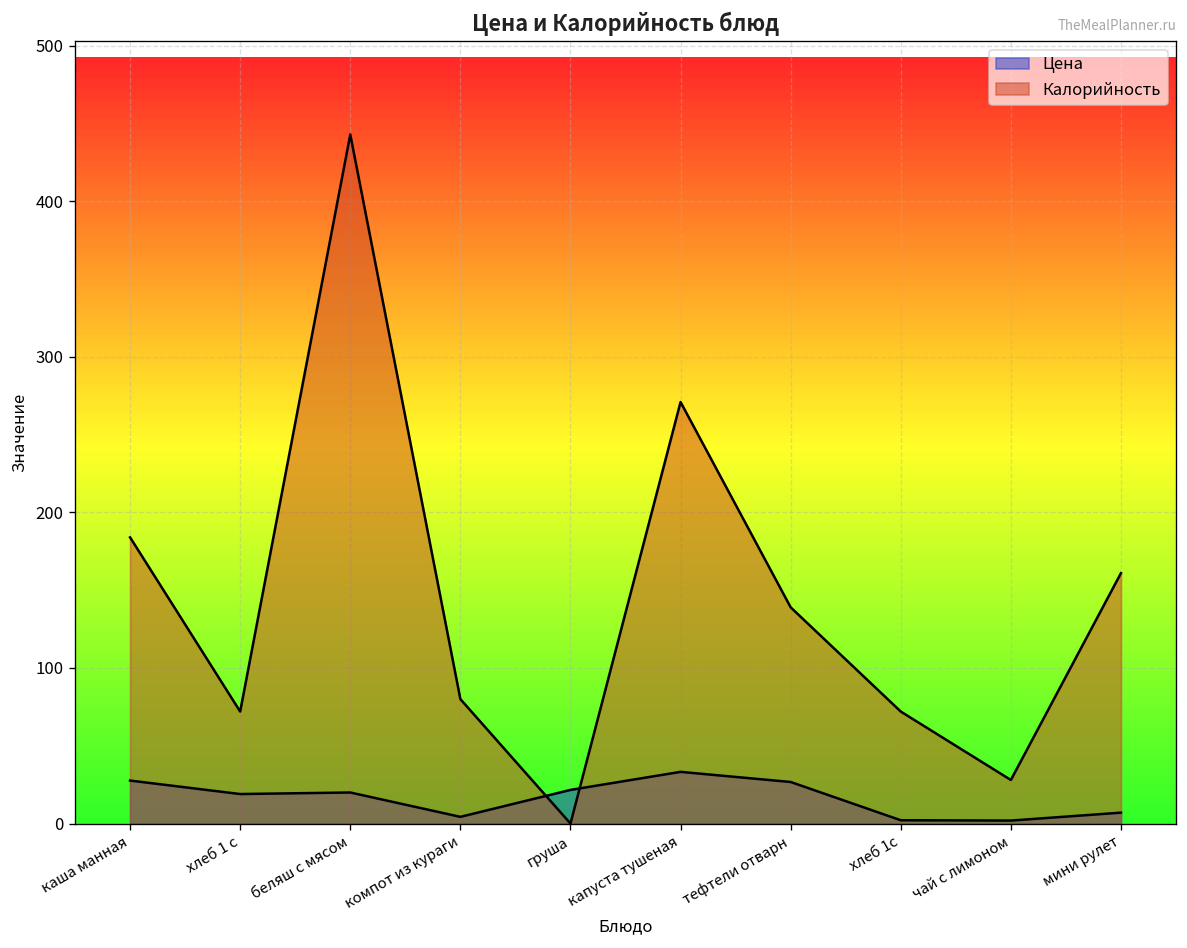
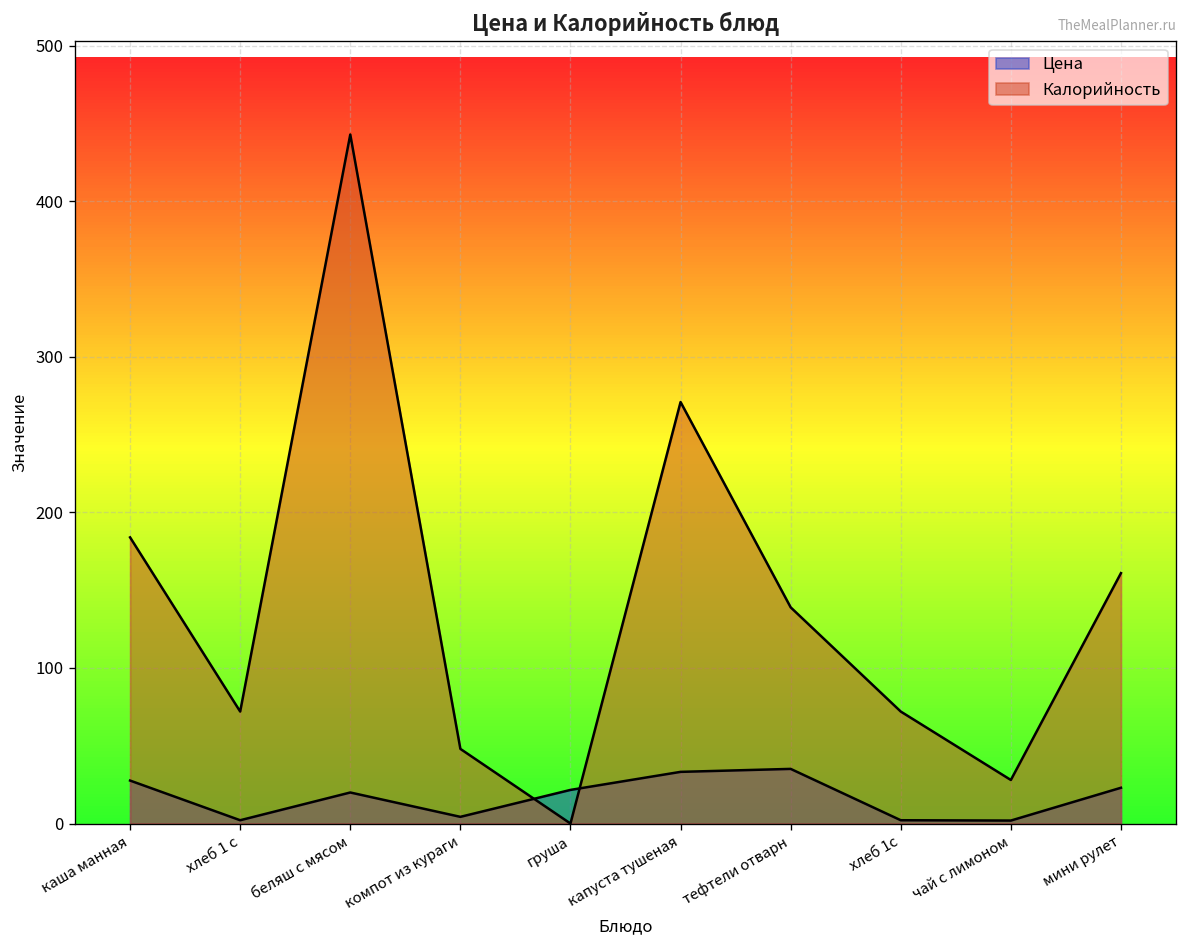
  {
    "Цена": {
      "каша манная": 28,
-     "хлеб 1 с": 19,
+     "хлеб 1 с": 2,
      "беляш с мясом": 20,
      "компот из кураги": 4,
      "груша": 22,
      "капуста тушеная": 33,
-     "тефтели отварн": 27,
+     "тефтели отварн": 35,
      "хлеб 1с": 2,
      "чай с лимоном": 2,
-     "мини рулет": 7
+     "мини рулет": 23
    },
    "Калорийность": {
      "каша манная": 184,
      "хлеб 1 с": 72,
      "беляш с мясом": 443,
-     "компот из кураги": 80,
+     "компот из кураги": 48,
      "груша": 0,
      "капуста тушеная": 271,
      "тефтели отварн": 139,
      "хлеб 1с": 72,
      "чай с лимоном": 28,
      "мини рулет": 161
    }
  }
